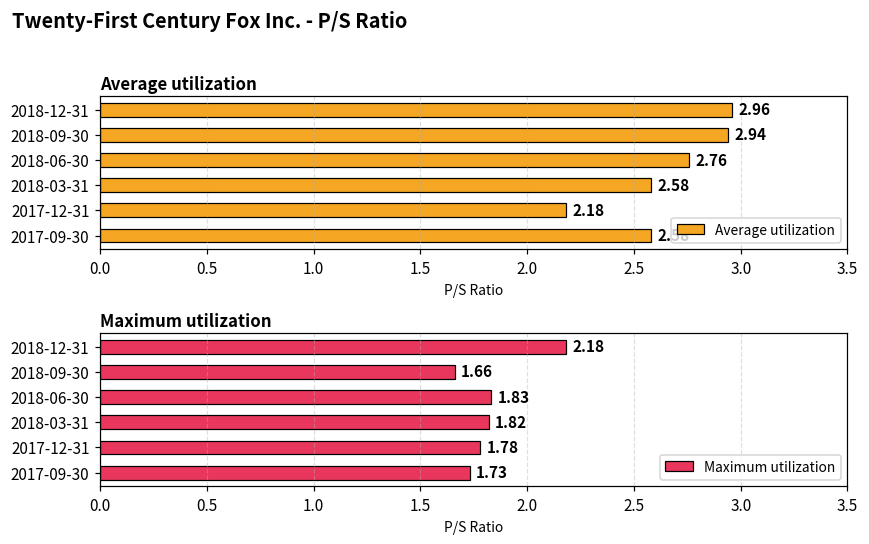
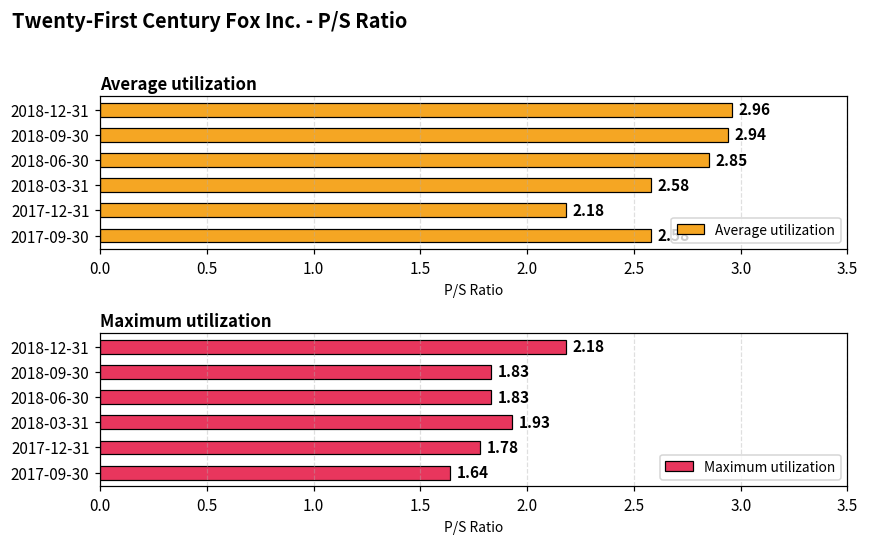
  {
    "Average utilization": {
      "2018-12-31": 2.96,
      "2018-09-30": 2.94,
-     "2018-06-30": 2.76,
+     "2018-06-30": 2.85,
      "2018-03-31": 2.58,
      "2017-12-31": 2.18
    },
    "Maximum utilization": {
      "2018-12-31": 2.18,
-     "2018-09-30": 1.66,
+     "2018-09-30": 1.83,
      "2018-06-30": 1.83,
-     "2018-03-31": 1.82,
+     "2018-03-31": 1.93,
      "2017-12-31": 1.78,
-     "2017-09-30": 1.73
+     "2017-09-30": 1.64
    }
  }
